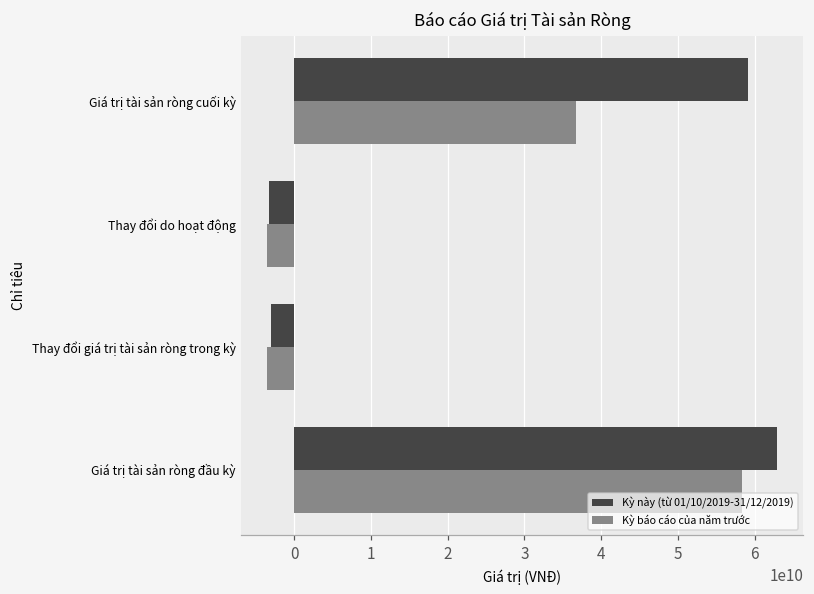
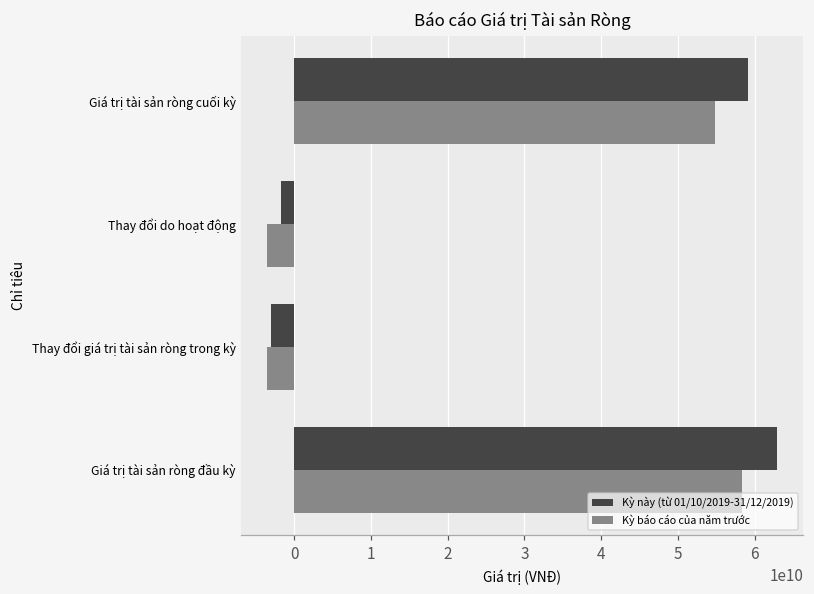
  {
    "Kỳ này (từ 01/10/2019-31/12/2019)": {
      "Giá trị tài sản ròng cuối kỳ": 59000000000,
-     "Thay đổi do hoạt động": -3000000000,
+     "Thay đổi do hoạt động": -2000000000,
      "Thay đổi giá trị tài sản ròng trong kỳ": -3000000000,
      "Giá trị tài sản ròng đầu kỳ": 63000000000
    },
    "Kỳ báo cáo của năm trước": {
-     "Giá trị tài sản ròng cuối kỳ": 37000000000,
+     "Giá trị tài sản ròng cuối kỳ": 55000000000,
      "Thay đổi do hoạt động": -4000000000,
      "Thay đổi giá trị tài sản ròng trong kỳ": -4000000000
    }
  }
